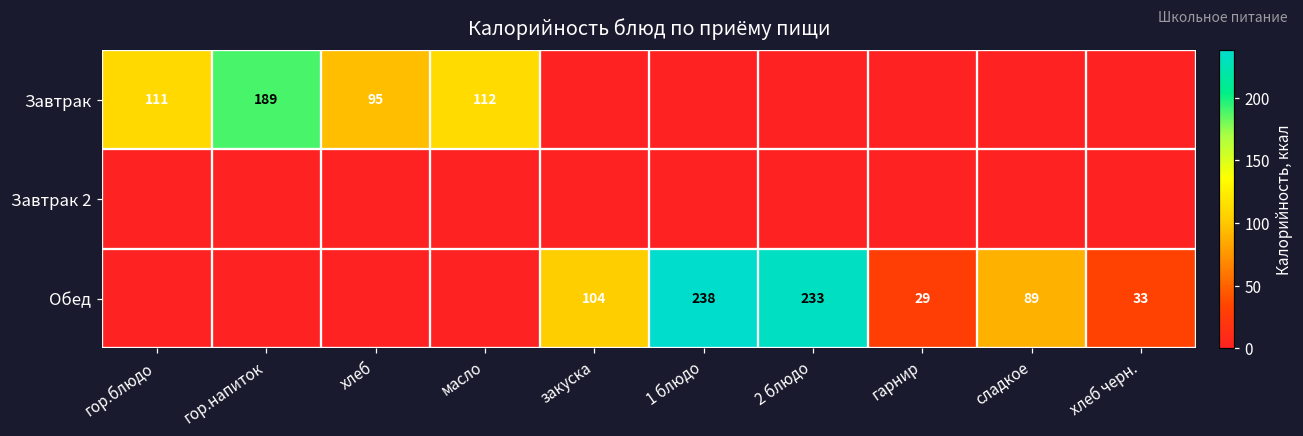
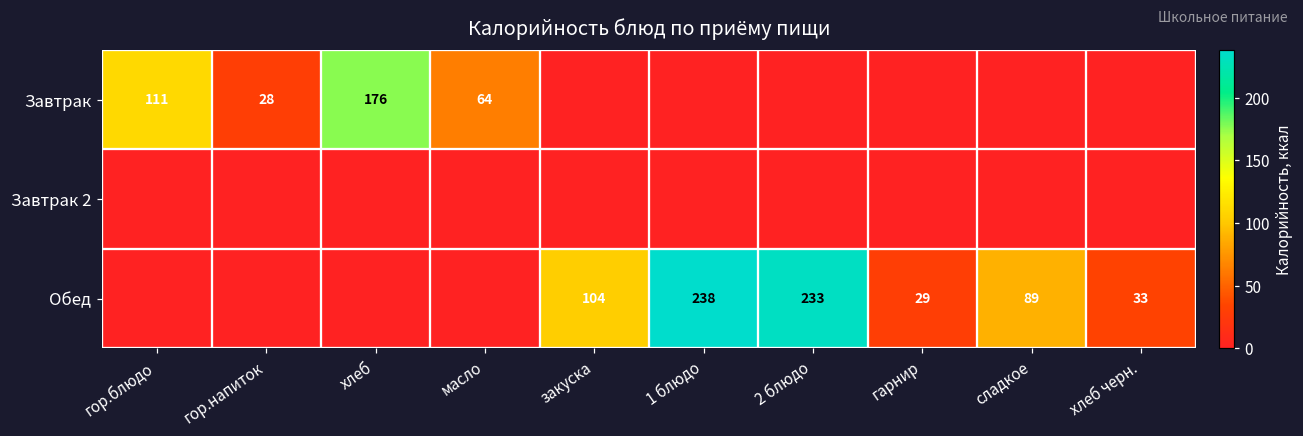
  {
    "Завтрак": {
      "гор.блюдо": 111,
-     "гор.напиток": 189,
-     "хлеб": 95,
-     "масло": 112
+     "гор.напиток": 28,
+     "хлеб": 176,
+     "масло": 64
    },
    "Обед": {
      "закуска": 104,
      "1 блюдо": 238,
      "2 блюдо": 233,
      "гарнир": 29,
      "сладкое": 89,
      "хлеб черн.": 33
    }
  }
